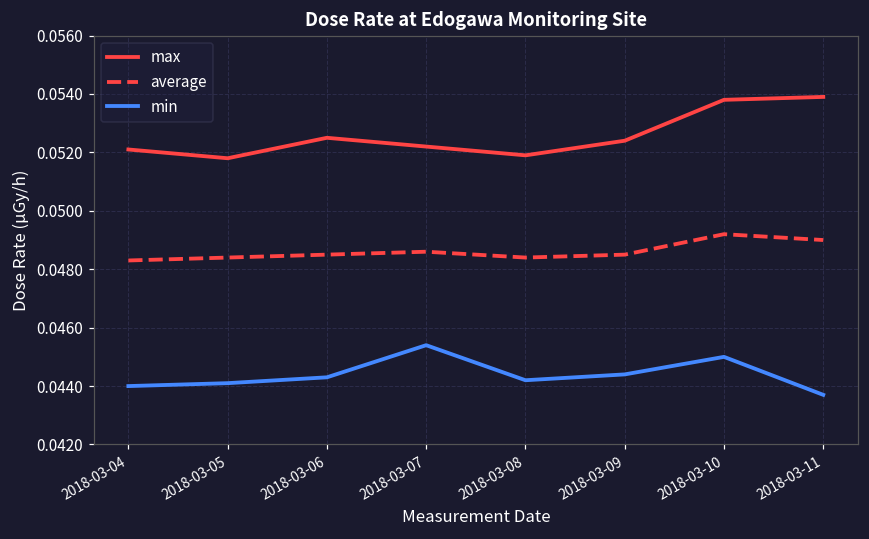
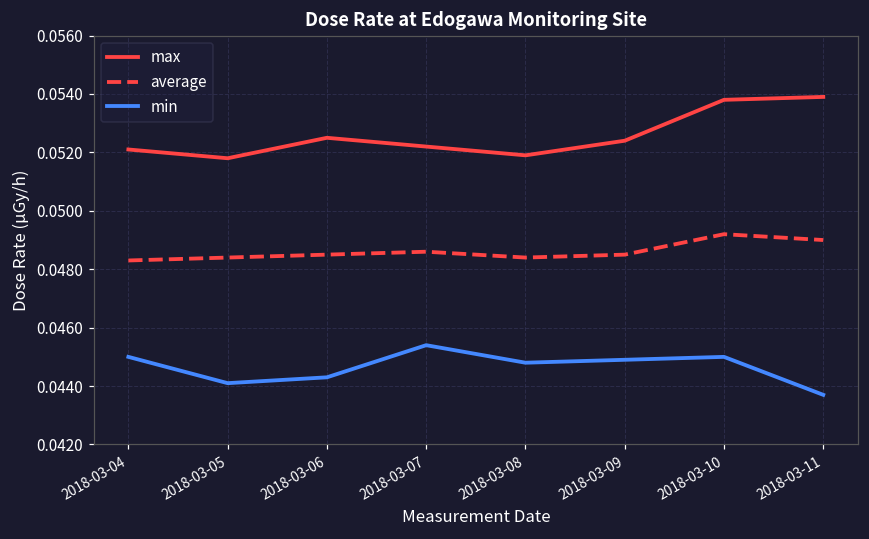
  {
    "min": {
-     "2018-03-04": 0.044,
+     "2018-03-04": 0.045,
      "2018-03-05": 0.0441,
      "2018-03-06": 0.0443,
      "2018-03-07": 0.0454,
-     "2018-03-08": 0.0442,
-     "2018-03-09": 0.0444,
+     "2018-03-08": 0.0448,
+     "2018-03-09": 0.0449,
      "2018-03-10": 0.0450,
      "2018-03-11": 0.0437
    }
  }
